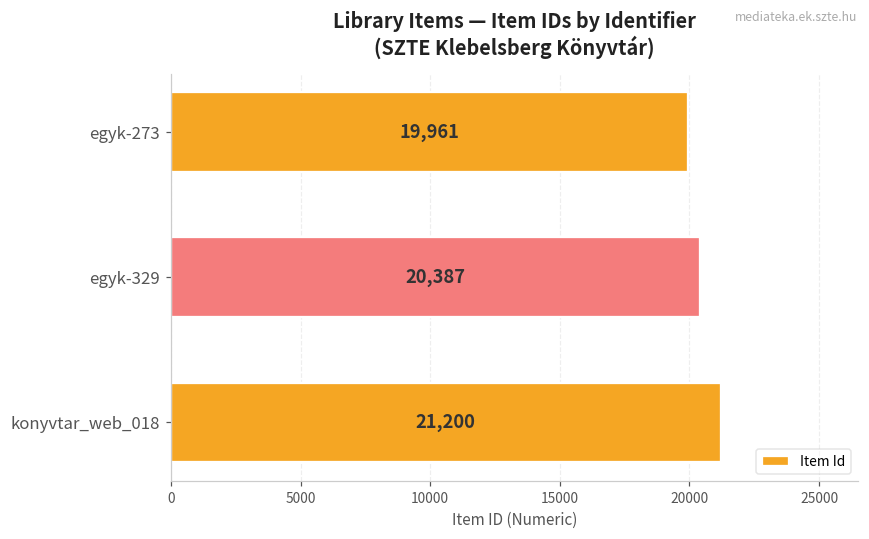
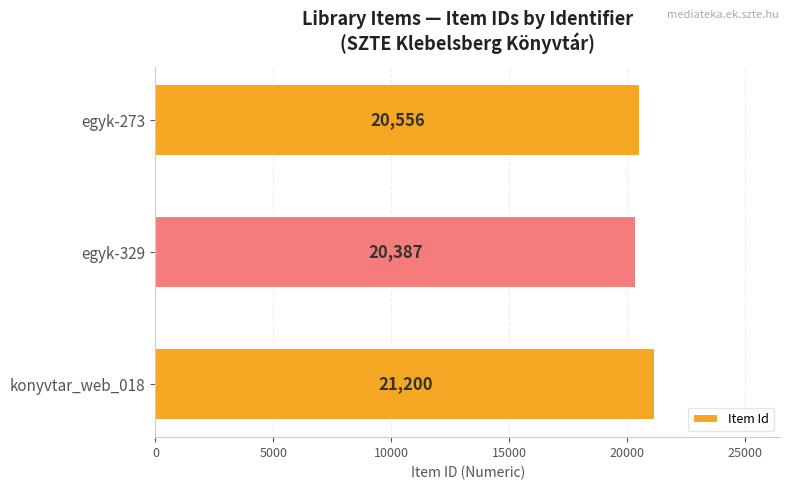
  {
-   "egyk-273": "19,961",
+   "egyk-273": "20,556",
    "egyk-329": "20,387",
    "konyvtar_web_018": "21,200"
  }
